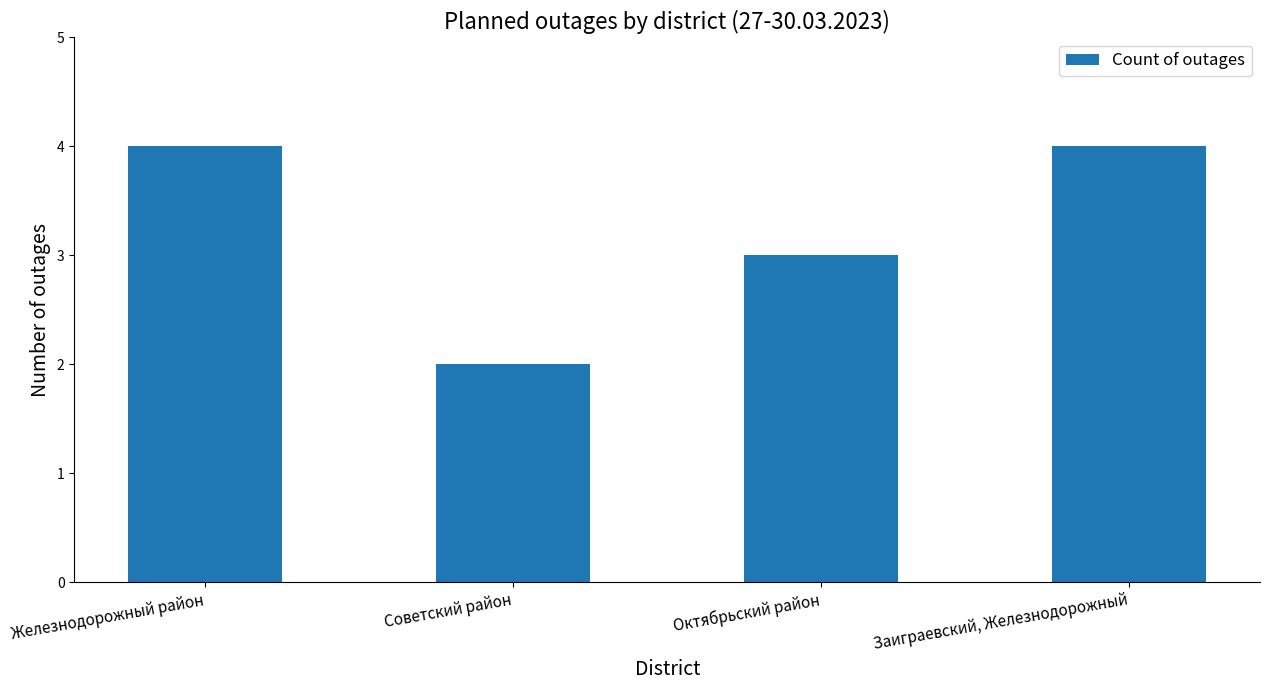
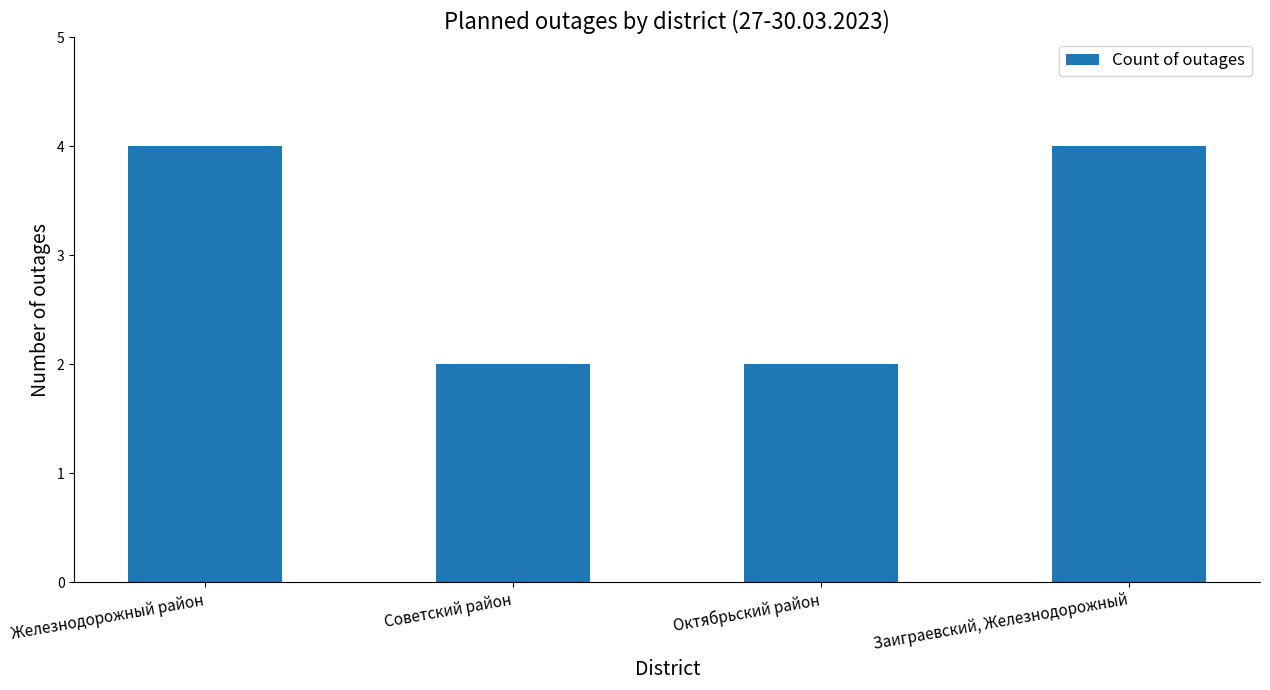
  {
    "Железнодорожный район": 4,
    "Советский район": 2,
-   "Октябрьский район": 3,
+   "Октябрьский район": 2,
    "Заиграевский, Железнодорожный": 4
  }
